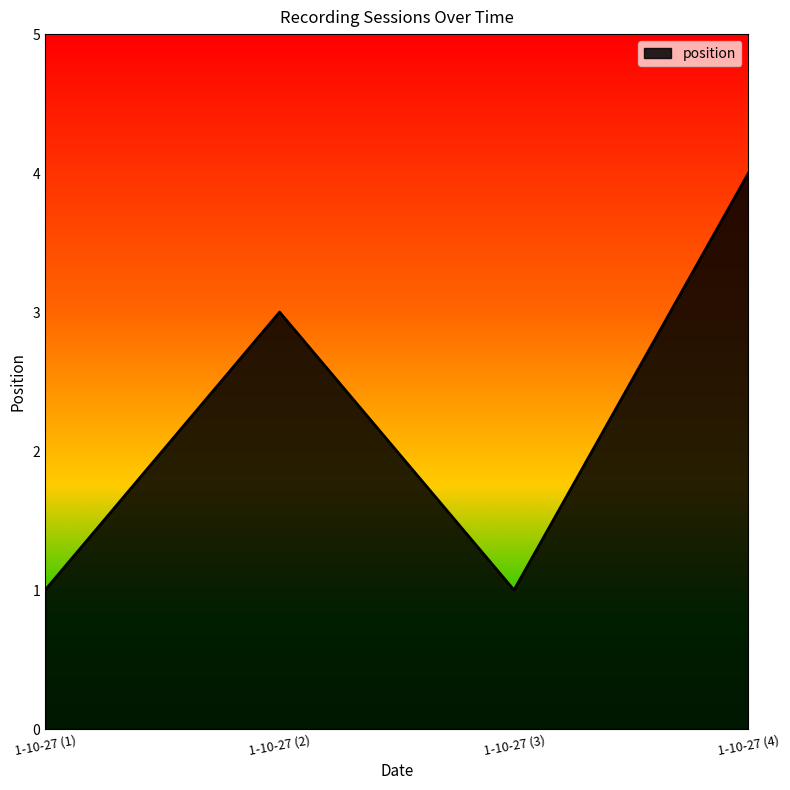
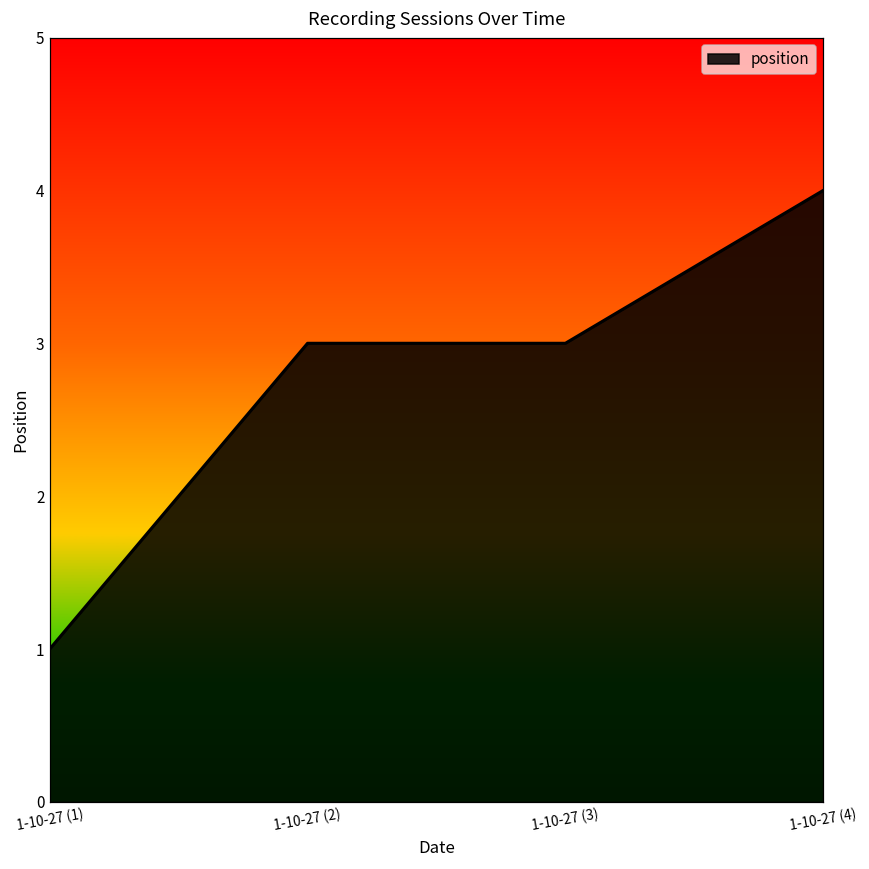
  {
    "1-10-27 (1)": 1,
    "1-10-27 (2)": 3,
-   "1-10-27 (3)": 1,
+   "1-10-27 (3)": 3,
    "1-10-27 (4)": 4
  }
